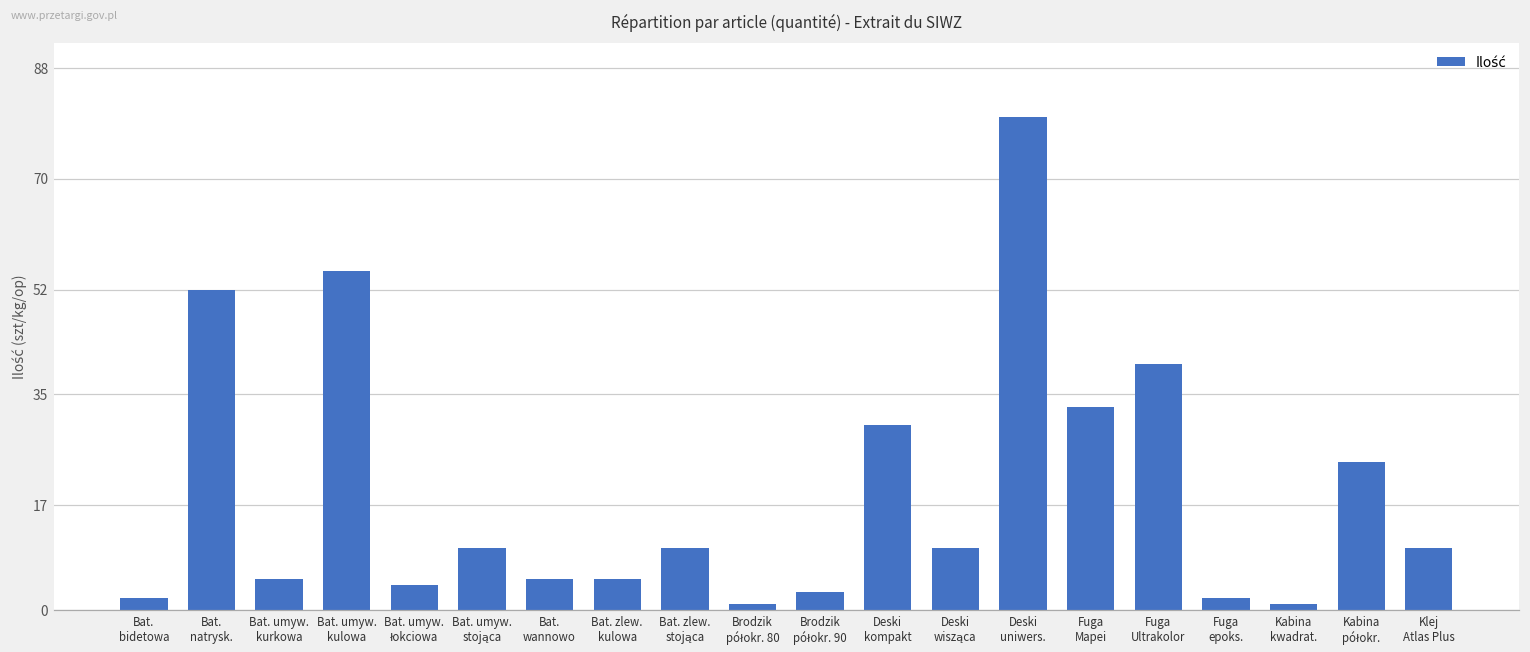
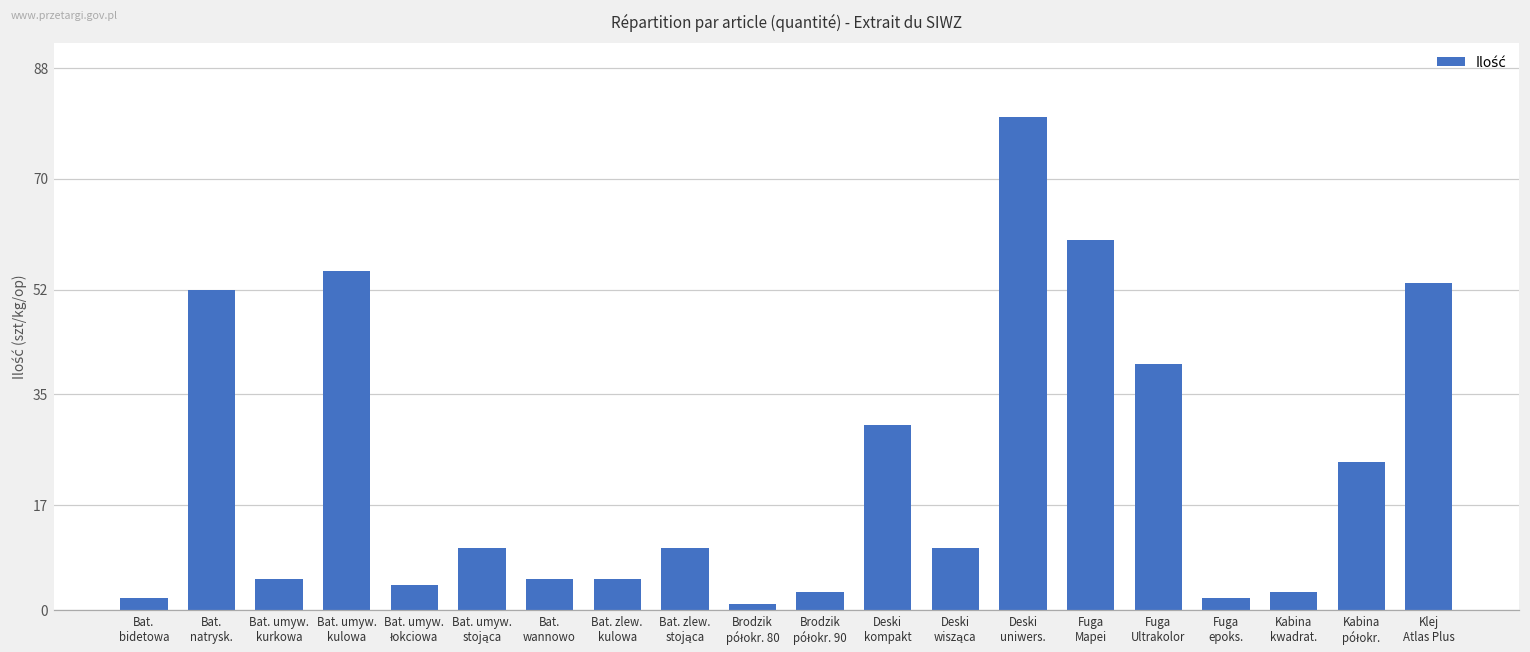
  {
    "Bat. bidetowa": 2,
    "Bat. natrysk.": 52,
    "Bat. umyw. kurkowa": 5,
    "Bat. umyw. kulowa": 55,
    "Bat. umyw. łokciowa": 4,
    "Bat. umyw. stojąca": 10,
    "Bat. wannowo": 5,
    "Bat. zlew. kulowa": 5,
    "Bat. zlew. stojąca": 10,
    "Brodzik półokr. 80": 1,
    "Brodzik półokr. 90": 3,
    "Deski kompakt": 30,
    "Deski wisząca": 10,
    "Deski uniwers.": 80,
-   "Fuga Mapei": 33,
+   "Fuga Mapei": 60,
    "Fuga Ultrakolor": 40,
    "Fuga epoks.": 2,
-   "Kabina kwadrat.": 1,
+   "Kabina kwadrat.": 3,
    "Kabina półokr.": 24,
-   "Klej Atlas Plus": 10
+   "Klej Atlas Plus": 53
  }
